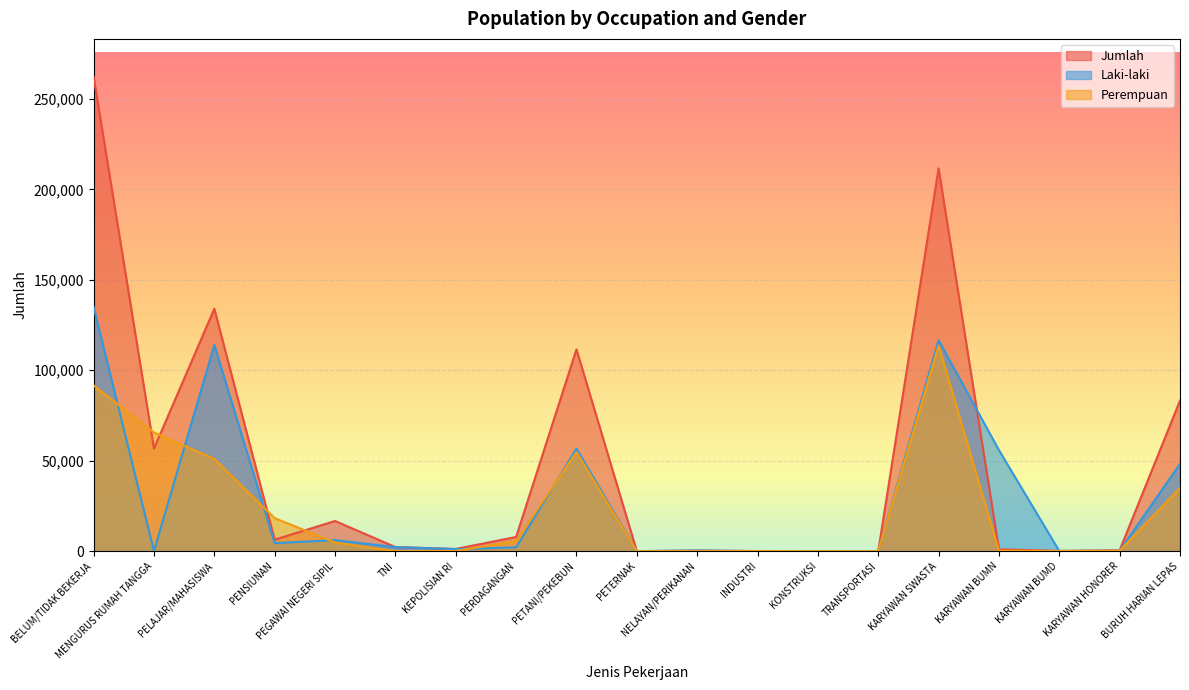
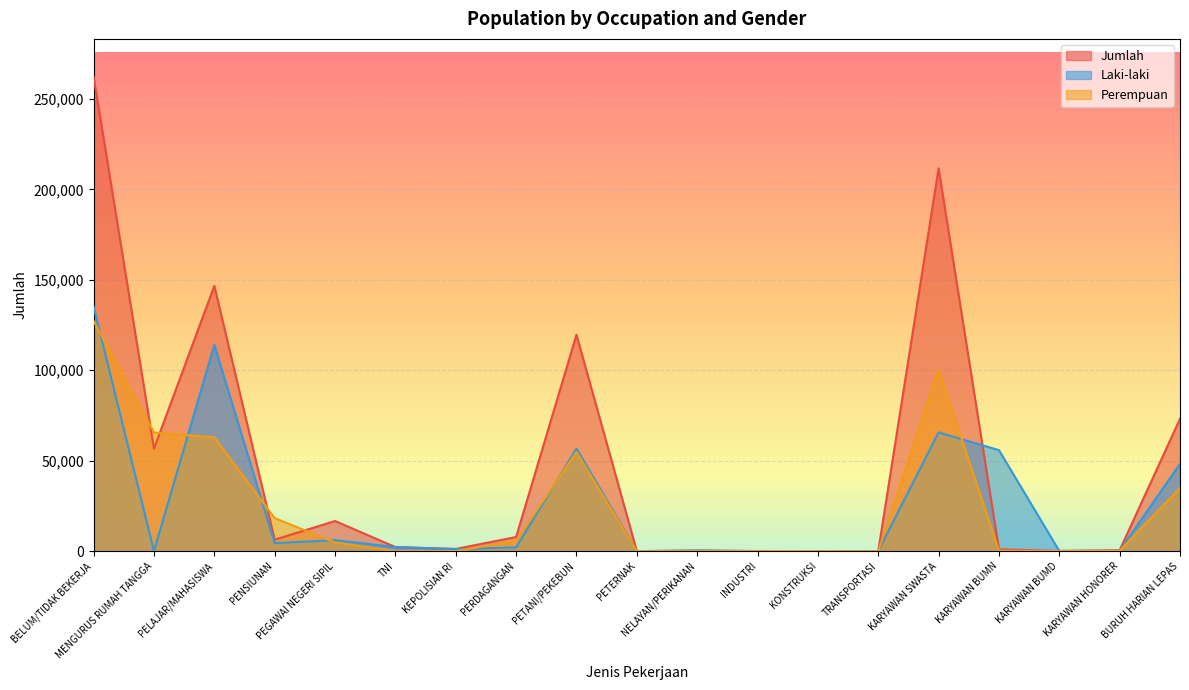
  {
    "Jumlah": {
      "BELUM/TIDAK BEKERJA": "262,000",
      "MENGURUS RUMAH TANGGA": "57,000",
-     "PELAJAR/MAHASISWA": "134,000",
+     "PELAJAR/MAHASISWA": "147,000",
      "PENSIUNAN": "6,000",
      "PEGAWAI NEGERI SIPIL": "17,000",
      "PERDAGANGAN": "8,000",
-     "PETANI/PEKEBUN": "112,000",
+     "PETANI/PEKEBUN": "120,000",
      "KARYAWAN SWASTA": "212,000",
-     "BURUH HARIAN LEPAS": "83,000"
+     "BURUH HARIAN LEPAS": "73,000"
    },
    "Laki-laki": {
      "BELUM/TIDAK BEKERJA": "135,000",
      "MENGURUS RUMAH TANGGA": "0",
      "PELAJAR/MAHASISWA": "114,000",
      "PENSIUNAN": "4,000",
      "PERDAGANGAN": "2,000",
      "PETANI/PEKEBUN": "57,000",
-     "KARYAWAN SWASTA": "117,000",
+     "KARYAWAN SWASTA": "66,000",
      "KARYAWAN BUMN": "56,000",
      "BURUH HARIAN LEPAS": "48,000"
    },
    "Perempuan": {
-     "BELUM/TIDAK BEKERJA": "92,000",
+     "BELUM/TIDAK BEKERJA": "127,000",
      "MENGURUS RUMAH TANGGA": "66,000",
-     "PELAJAR/MAHASISWA": "51,000",
+     "PELAJAR/MAHASISWA": "63,000",
      "PENSIUNAN": "18,000",
      "TNI": "0",
      "PERDAGANGAN": "6,000",
      "PETANI/PEKEBUN": "55,000",
-     "KARYAWAN SWASTA": "114,000",
+     "KARYAWAN SWASTA": "100,000",
      "BURUH HARIAN LEPAS": "35,000"
    }
  }
